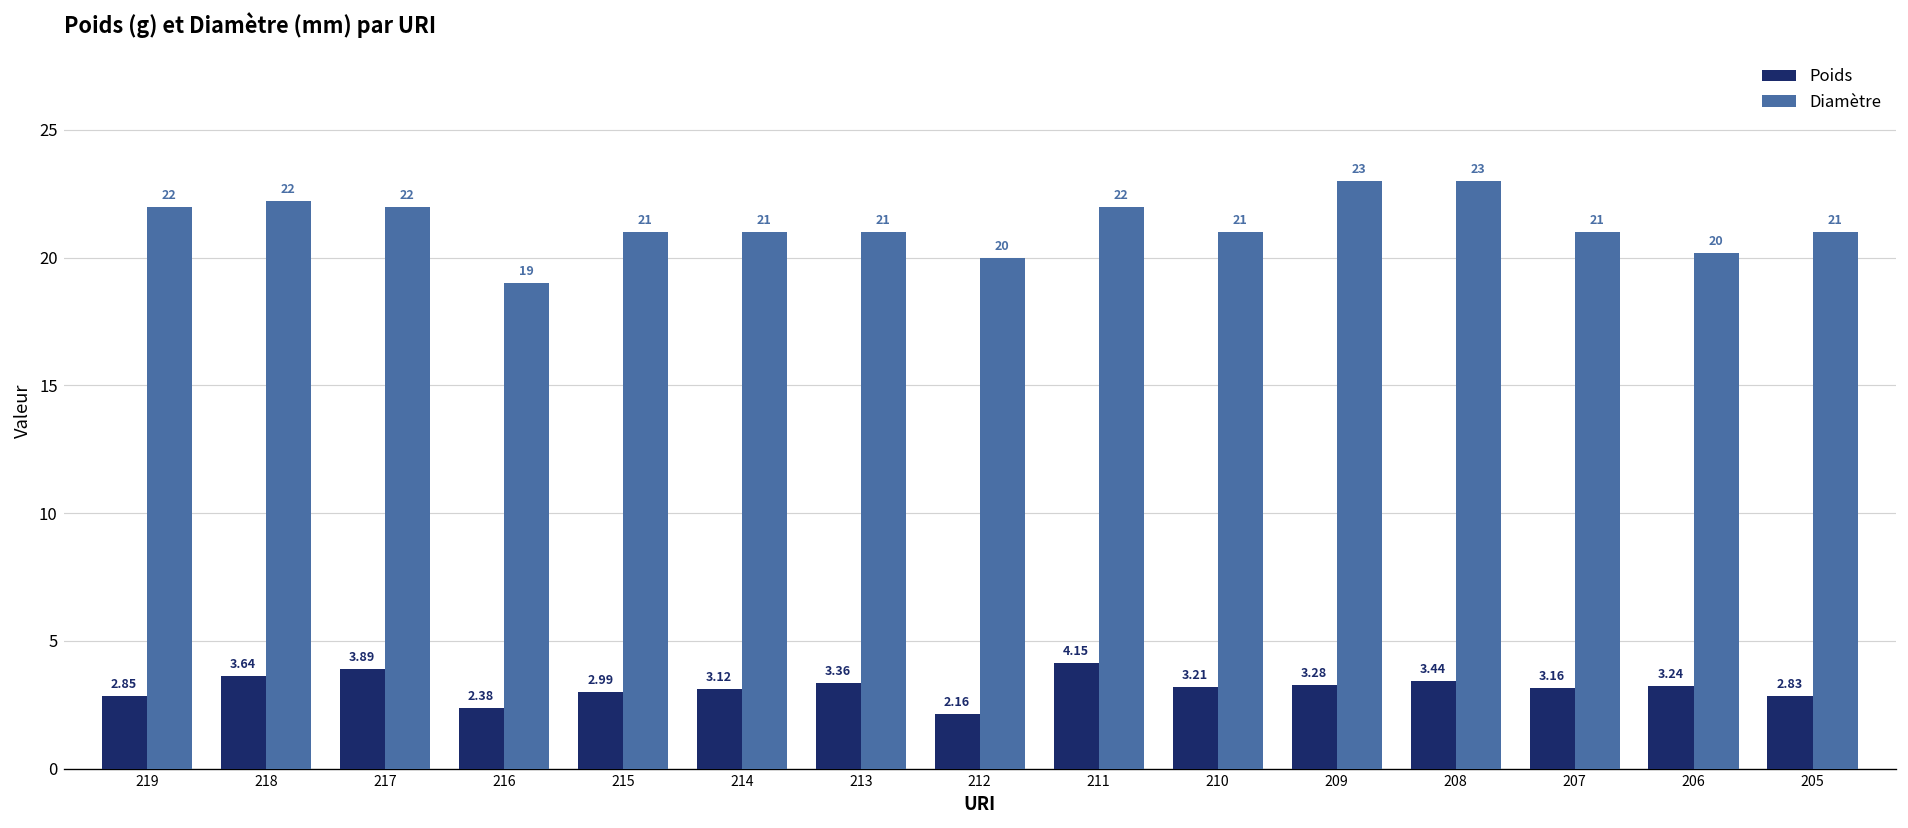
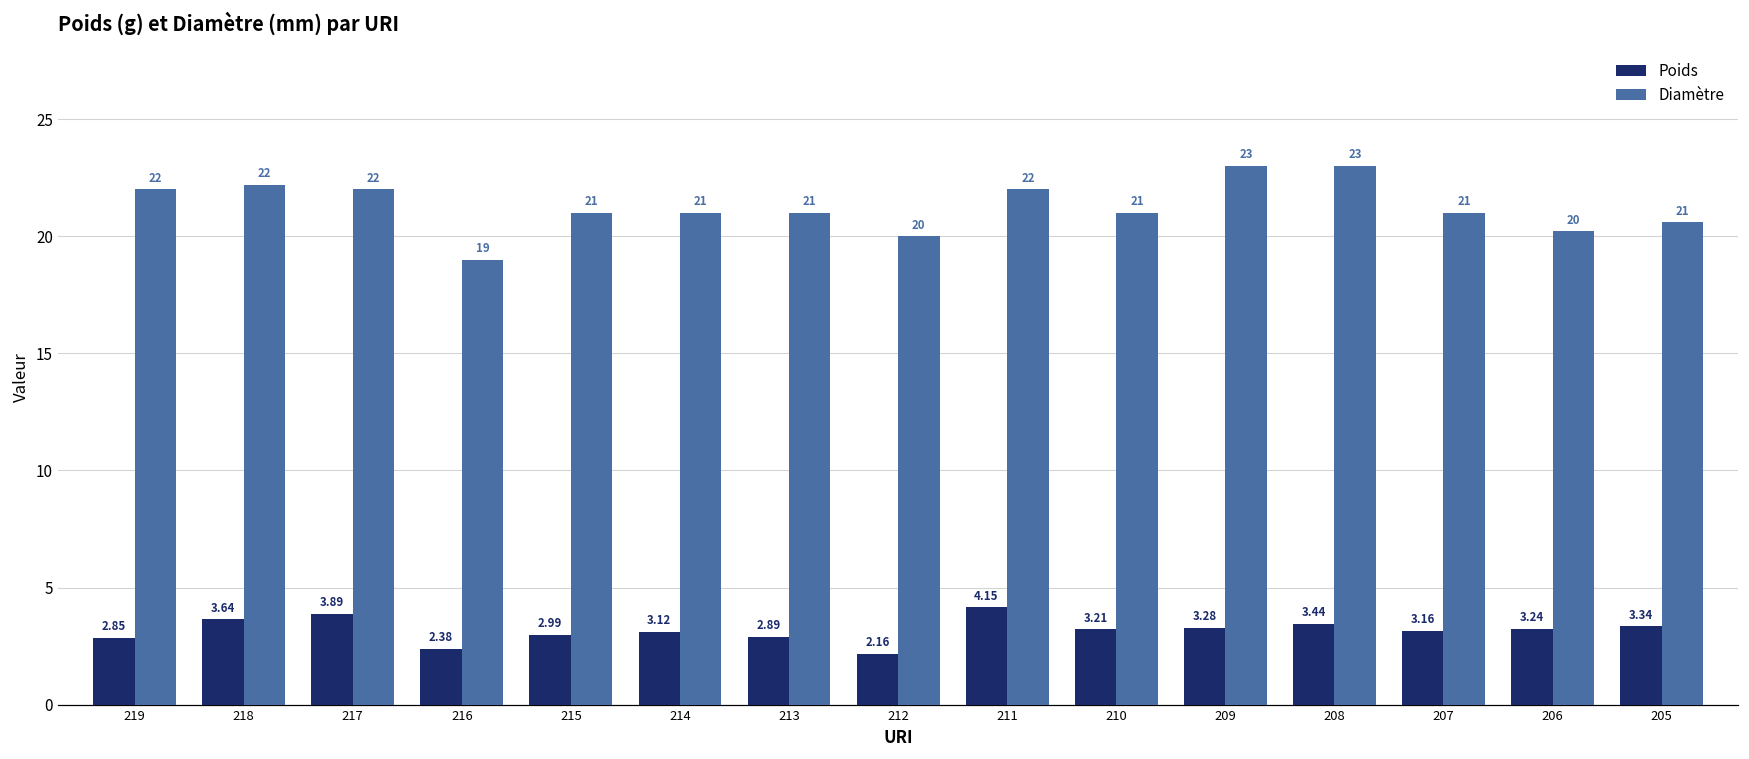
  {
    "Poids": {
      "219": 2.85,
      "218": 3.64,
      "217": 3.89,
      "216": 2.38,
      "215": 2.99,
      "214": 3.12,
-     "213": 3.36,
+     "213": 2.89,
      "212": 2.16,
      "211": 4.15,
      "210": 3.21,
      "209": 3.28,
      "208": 3.44,
      "207": 3.16,
      "206": 3.24,
-     "205": 2.83
+     "205": 3.34
    },
    "Diamètre": {
-     "205": 21.0
+     "205": 20.6
    }
  }
